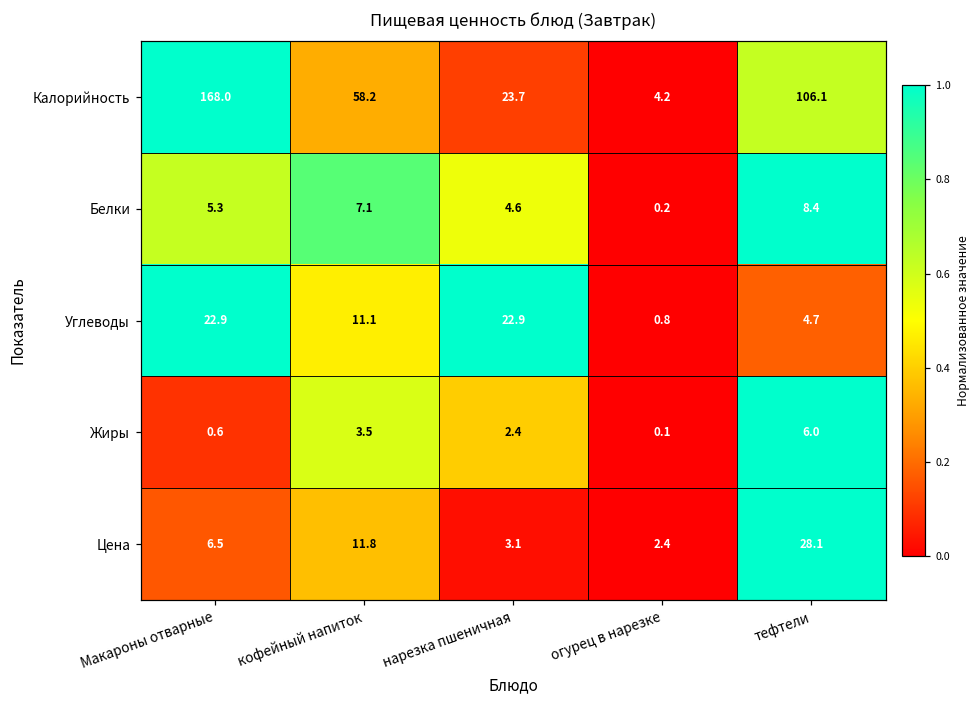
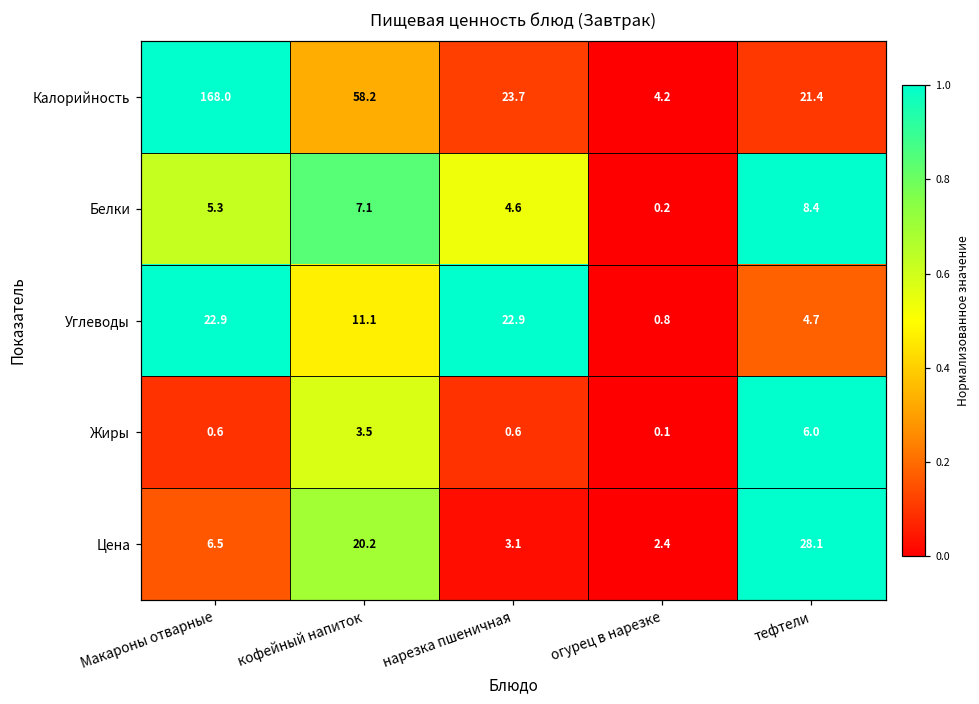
  {
    "Калорийность": {
      "Макароны отварные": 168.0,
      "кофейный напиток": 58.2,
      "нарезка пшеничная": 23.7,
      "огурец в нарезке": 4.2,
-     "тефтели": 106.1
+     "тефтели": 21.4
    },
    "Белки": {
      "Макароны отварные": 5.3,
      "кофейный напиток": 7.1,
      "нарезка пшеничная": 4.6,
      "огурец в нарезке": 0.2,
      "тефтели": 8.4
    },
    "Углеводы": {
      "Макароны отварные": 22.9,
      "кофейный напиток": 11.1,
      "нарезка пшеничная": 22.9,
      "огурец в нарезке": 0.8,
      "тефтели": 4.7
    },
    "Жиры": {
      "Макароны отварные": 0.6,
      "кофейный напиток": 3.5,
-     "нарезка пшеничная": 2.4,
+     "нарезка пшеничная": 0.6,
      "огурец в нарезке": 0.1,
      "тефтели": 6.0
    },
    "Цена": {
      "Макароны отварные": 6.5,
-     "кофейный напиток": 11.8,
+     "кофейный напиток": 20.2,
      "нарезка пшеничная": 3.1,
      "огурец в нарезке": 2.4,
      "тефтели": 28.1
    }
  }
